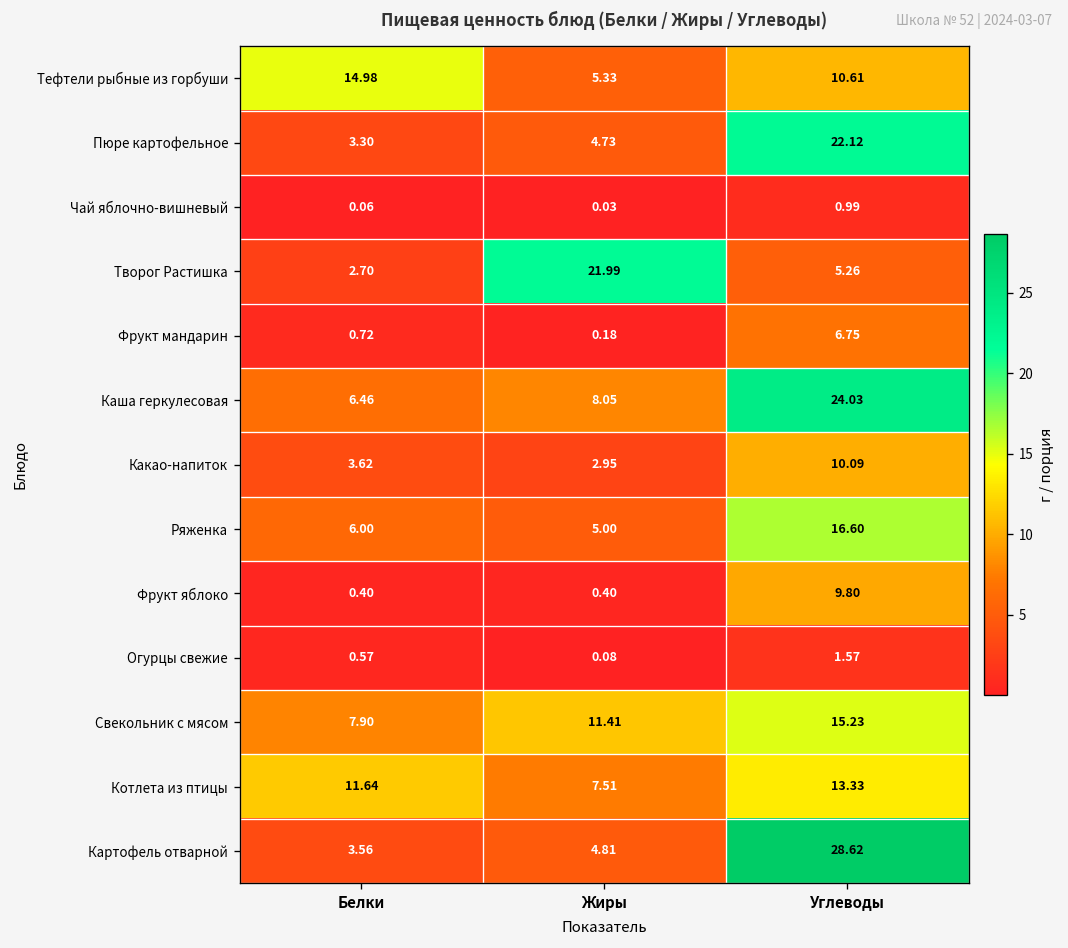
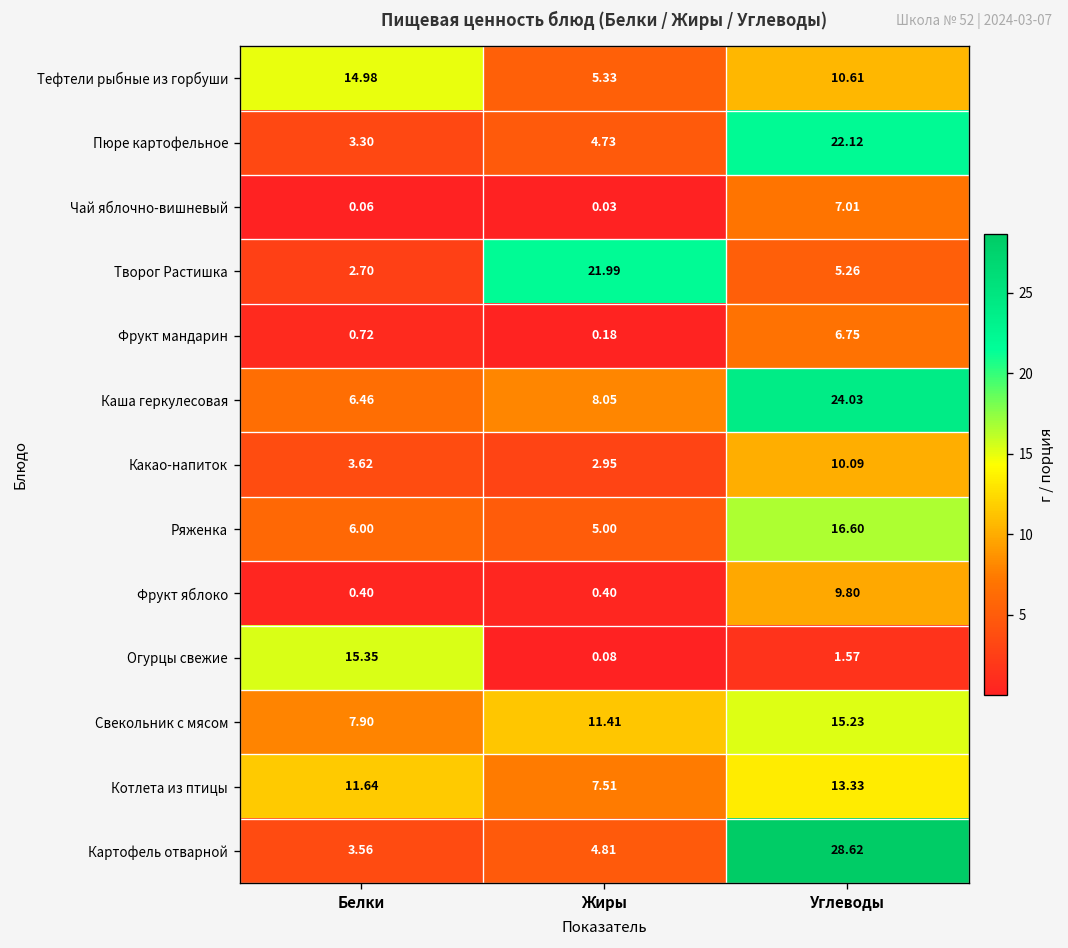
  {
    "Тефтели рыбные из горбуши": {
      "Белки": 14.98,
      "Жиры": 5.33,
      "Углеводы": 10.61
    },
    "Пюре картофельное": {
      "Белки": 3.30,
      "Жиры": 4.73,
      "Углеводы": 22.12
    },
    "Чай яблочно-вишневый": {
      "Белки": 0.06,
      "Жиры": 0.03,
-     "Углеводы": 0.99
+     "Углеводы": 7.01
    },
    "Творог Растишка": {
      "Белки": 2.70,
      "Жиры": 21.99,
      "Углеводы": 5.26
    },
    "Фрукт мандарин": {
      "Белки": 0.72,
      "Жиры": 0.18,
      "Углеводы": 6.75
    },
    "Каша геркулесовая": {
      "Белки": 6.46,
      "Жиры": 8.05,
      "Углеводы": 24.03
    },
    "Какао-напиток": {
      "Белки": 3.62,
      "Жиры": 2.95,
      "Углеводы": 10.09
    },
    "Ряженка": {
      "Белки": 6.00,
      "Жиры": 5.00,
      "Углеводы": 16.60
    },
    "Фрукт яблоко": {
      "Белки": 0.40,
      "Жиры": 0.40,
      "Углеводы": 9.80
    },
    "Огурцы свежие": {
-     "Белки": 0.57,
+     "Белки": 15.35,
      "Жиры": 0.08,
      "Углеводы": 1.57
    },
    "Свекольник с мясом": {
      "Белки": 7.90,
      "Жиры": 11.41,
      "Углеводы": 15.23
    },
    "Котлета из птицы": {
      "Белки": 11.64,
      "Жиры": 7.51,
      "Углеводы": 13.33
    },
    "Картофель отварной": {
      "Белки": 3.56,
      "Жиры": 4.81,
      "Углеводы": 28.62
    }
  }
